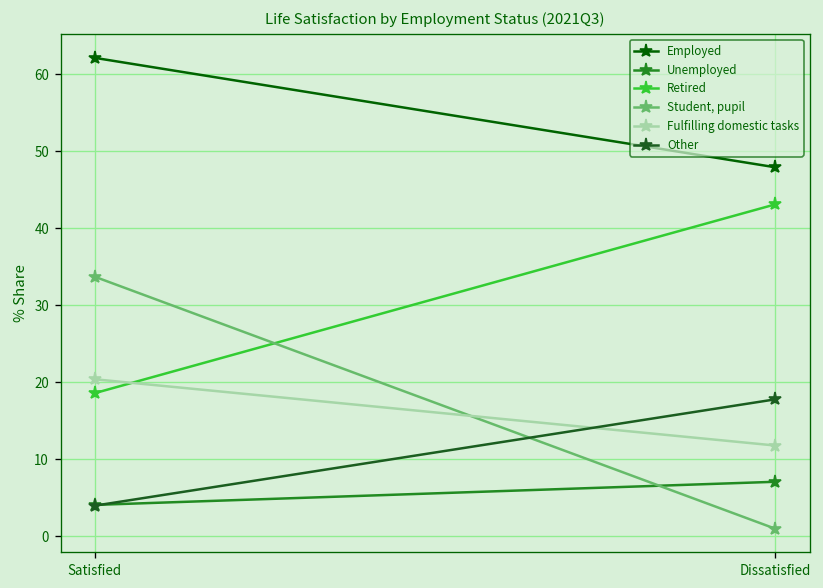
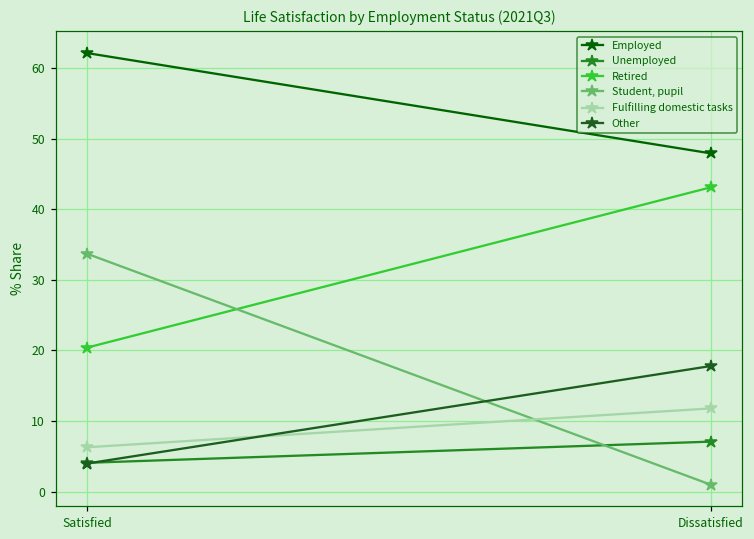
  {
    "Retired": {
-     "Satisfied": 19,
+     "Satisfied": 20,
      "Dissatisfied": 43
    },
    "Student, pupil": {
      "Satisfied": 34,
      "Dissatisfied": 1
    },
    "Fulfilling domestic tasks": {
-     "Satisfied": 20,
+     "Satisfied": 6,
      "Dissatisfied": 12
    }
  }
